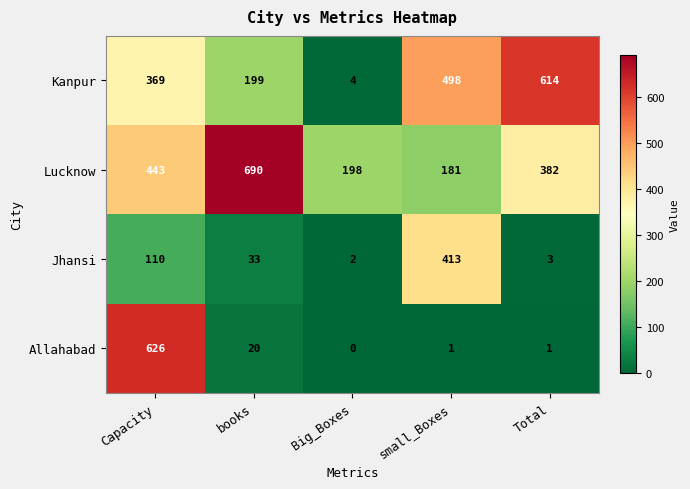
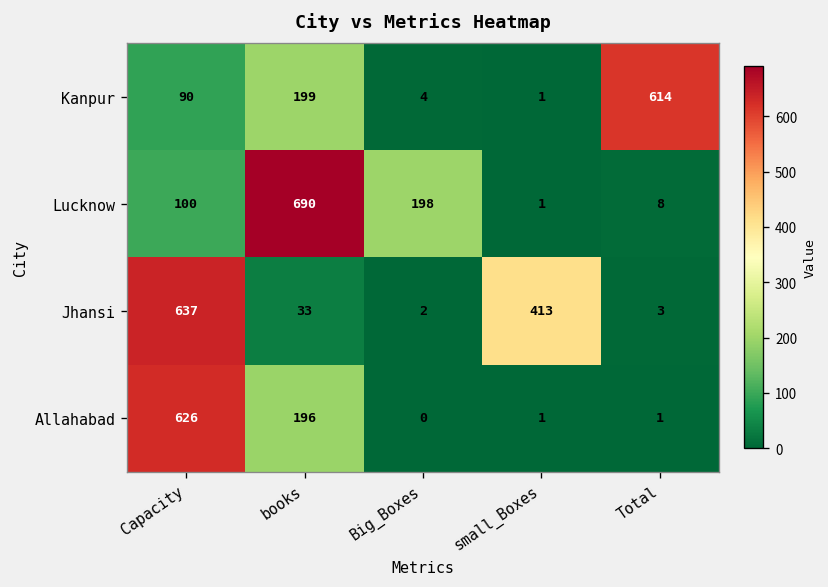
  {
    "Kanpur": {
-     "Capacity": 369,
+     "Capacity": 90,
      "books": 199,
      "Big_Boxes": 4,
-     "small_Boxes": 498,
+     "small_Boxes": 1,
      "Total": 614
    },
    "Lucknow": {
-     "Capacity": 443,
+     "Capacity": 100,
      "books": 690,
      "Big_Boxes": 198,
-     "small_Boxes": 181,
-     "Total": 382
+     "small_Boxes": 1,
+     "Total": 8
    },
    "Jhansi": {
-     "Capacity": 110,
+     "Capacity": 637,
      "books": 33,
      "Big_Boxes": 2,
      "small_Boxes": 413,
      "Total": 3
    },
    "Allahabad": {
      "Capacity": 626,
-     "books": 20,
+     "books": 196,
      "Big_Boxes": 0,
      "small_Boxes": 1,
      "Total": 1
    }
  }
